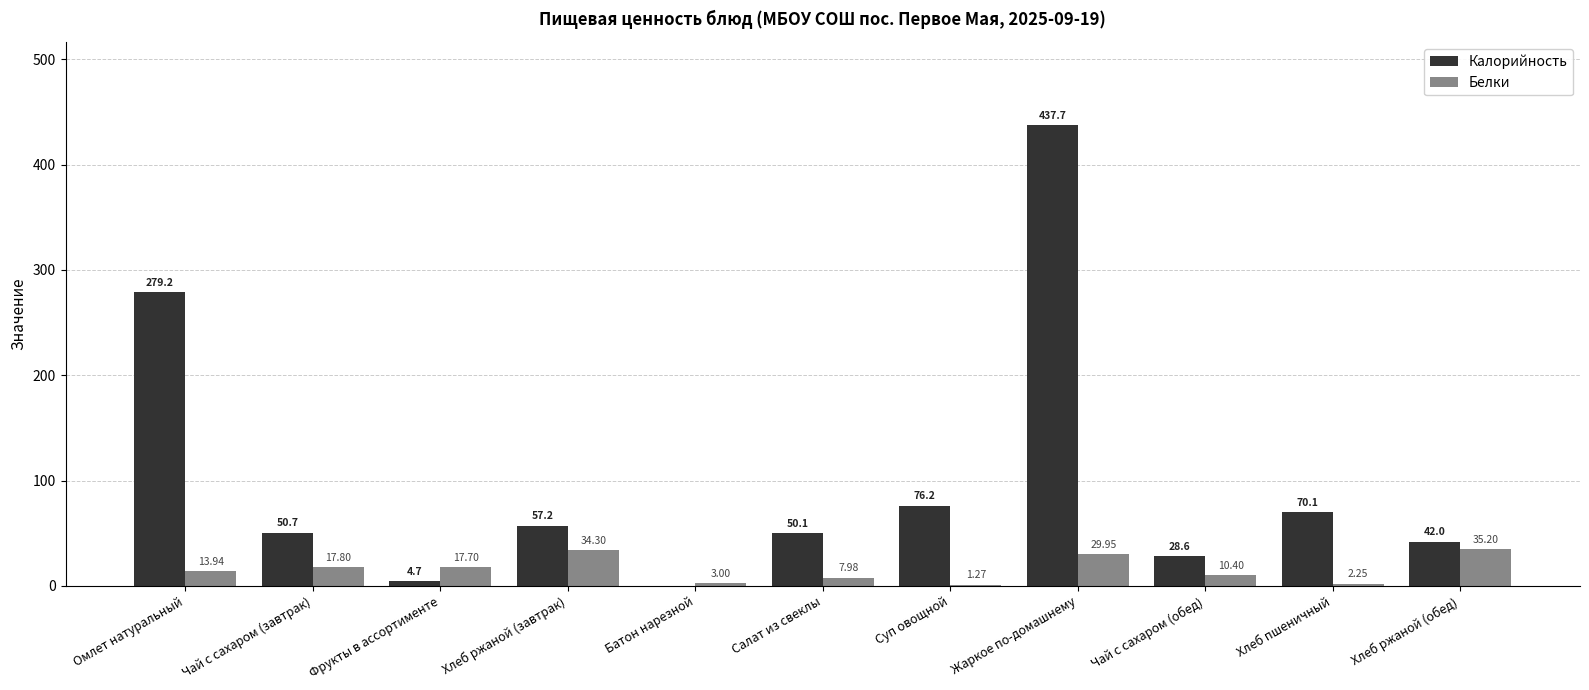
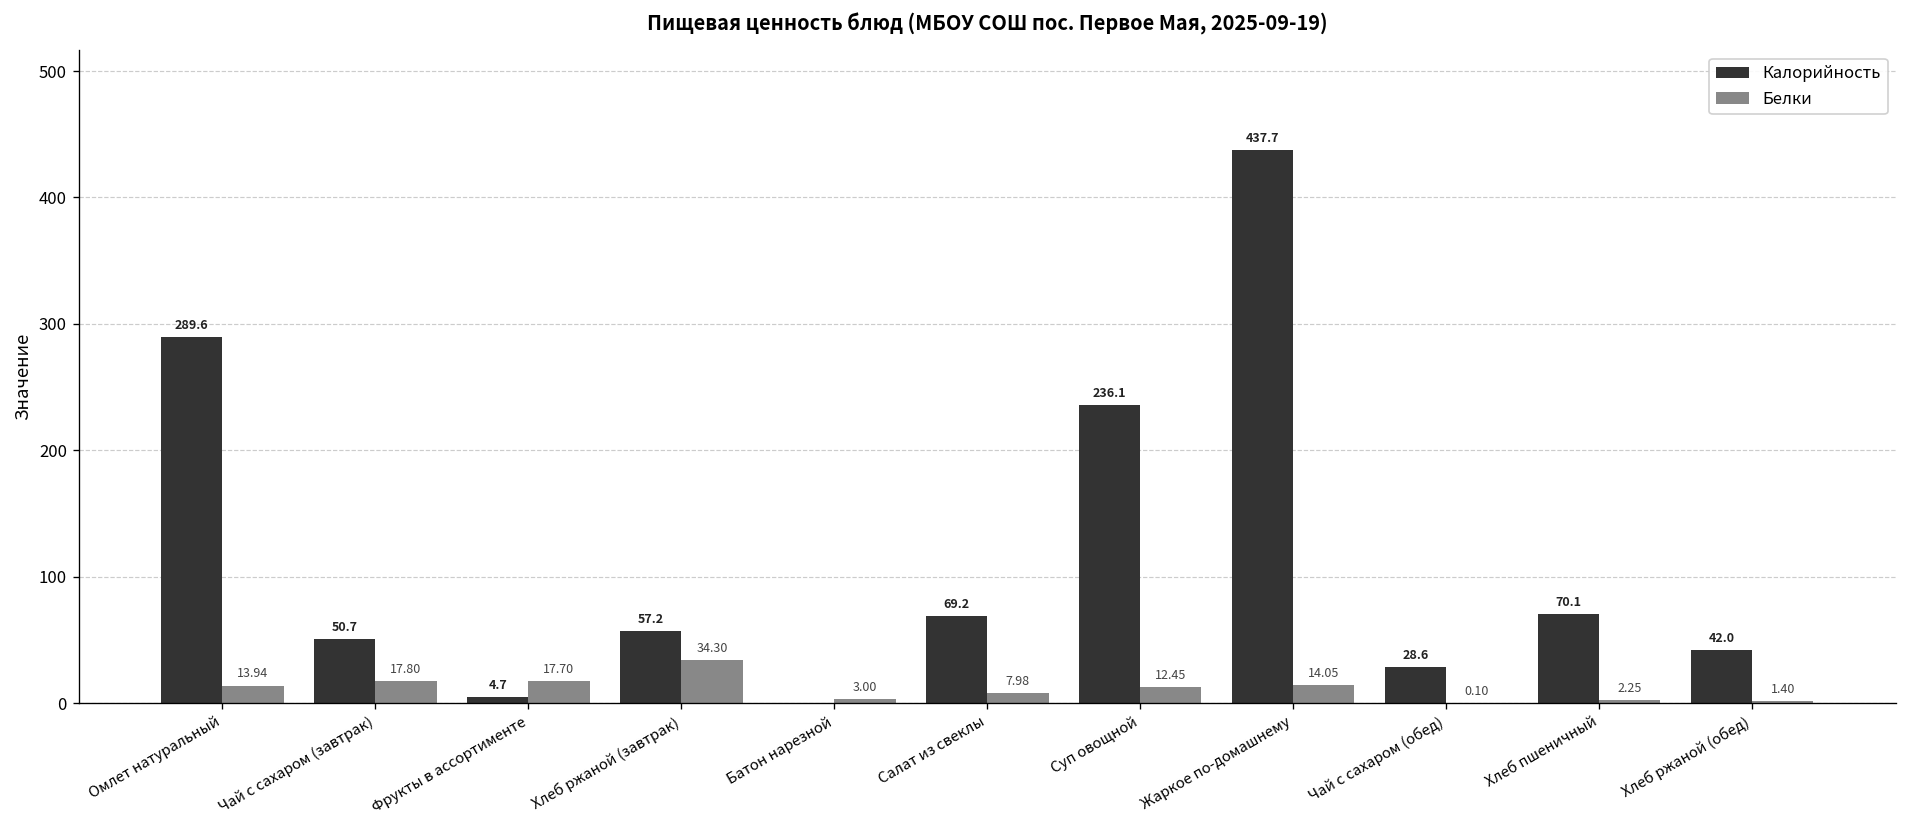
  {
    "Калорийность": {
-     "Омлет натуральный": 279.2,
+     "Омлет натуральный": 289.6,
      "Чай с сахаром (завтрак)": 50.7,
      "Фрукты в ассортименте": 4.7,
      "Хлеб ржаной (завтрак)": 57.2,
-     "Салат из свеклы": 50.1,
-     "Суп овощной": 76.2,
+     "Салат из свеклы": 69.2,
+     "Суп овощной": 236.1,
      "Жаркое по-домашнему": 437.7,
      "Чай с сахаром (обед)": 28.6,
      "Хлеб пшеничный": 70.1,
      "Хлеб ржаной (обед)": 42.0
    },
    "Белки": {
      "Омлет натуральный": 13.94,
      "Чай с сахаром (завтрак)": 17.80,
      "Фрукты в ассортименте": 17.70,
      "Хлеб ржаной (завтрак)": 34.30,
      "Батон нарезной": 3.00,
      "Салат из свеклы": 7.98,
-     "Суп овощной": 1.27,
-     "Жаркое по-домашнему": 29.95,
-     "Чай с сахаром (обед)": 10.40,
+     "Суп овощной": 12.45,
+     "Жаркое по-домашнему": 14.05,
+     "Чай с сахаром (обед)": 0.10,
      "Хлеб пшеничный": 2.25,
-     "Хлеб ржаной (обед)": 35.20
+     "Хлеб ржаной (обед)": 1.40
    }
  }
